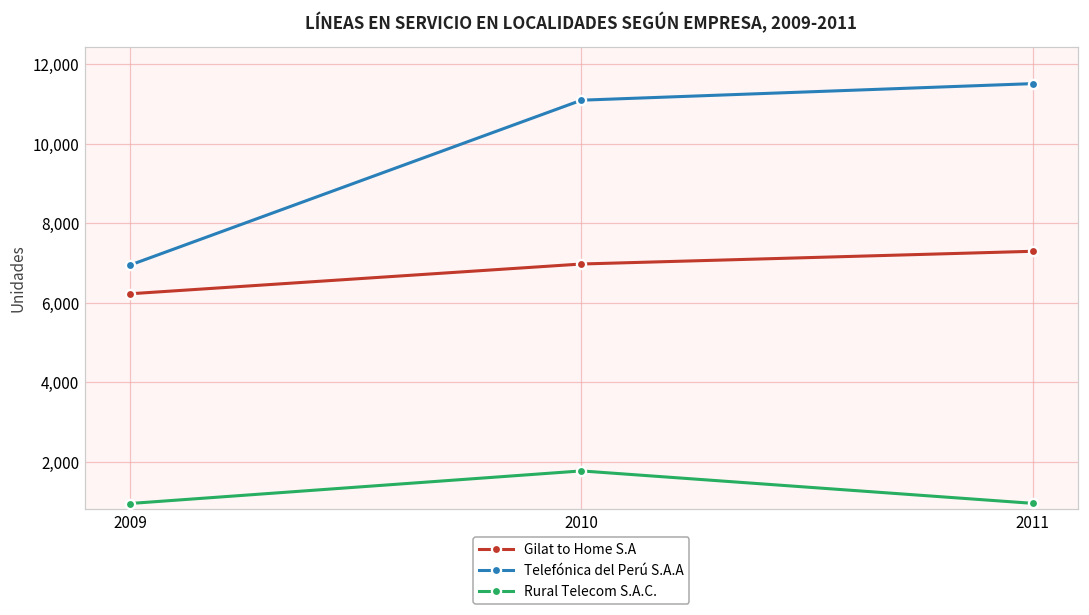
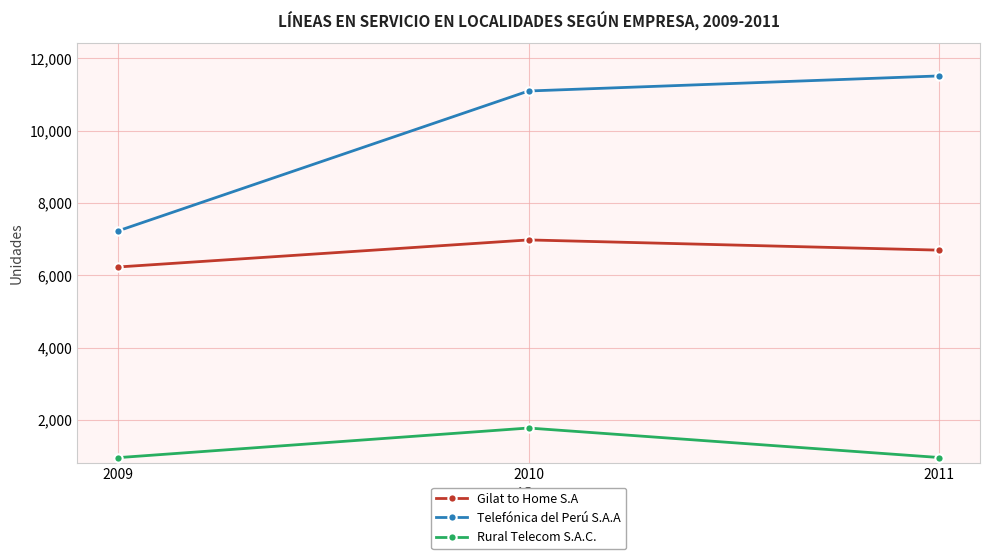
  {
    "Gilat to Home S.A": {
      "2009": "6,200",
      "2010": "7,000",
-     "2011": "7,300"
+     "2011": "6,700"
    },
    "Telefónica del Perú S.A.A": {
-     "2009": "7,000",
+     "2009": "7,200",
      "2010": "11,100",
      "2011": "11,500"
    },
    "Rural Telecom S.A.C.": {
      "2009": "1,000",
      "2010": "1,800",
      "2011": "1,000"
    }
  }
